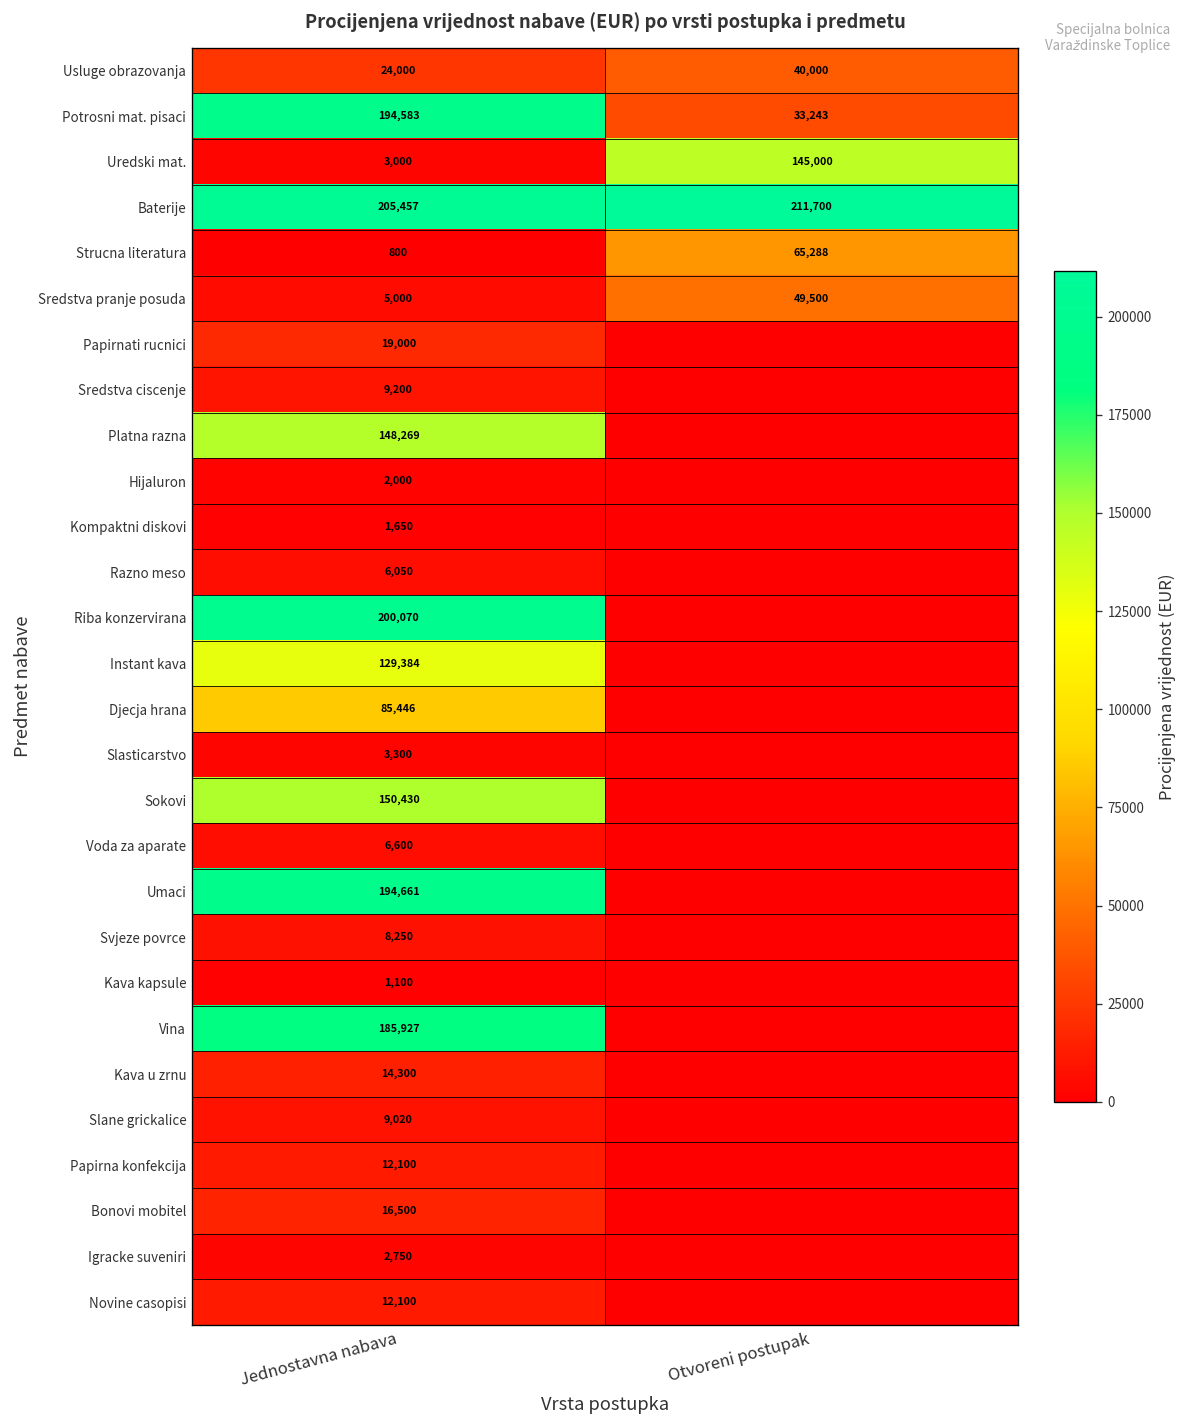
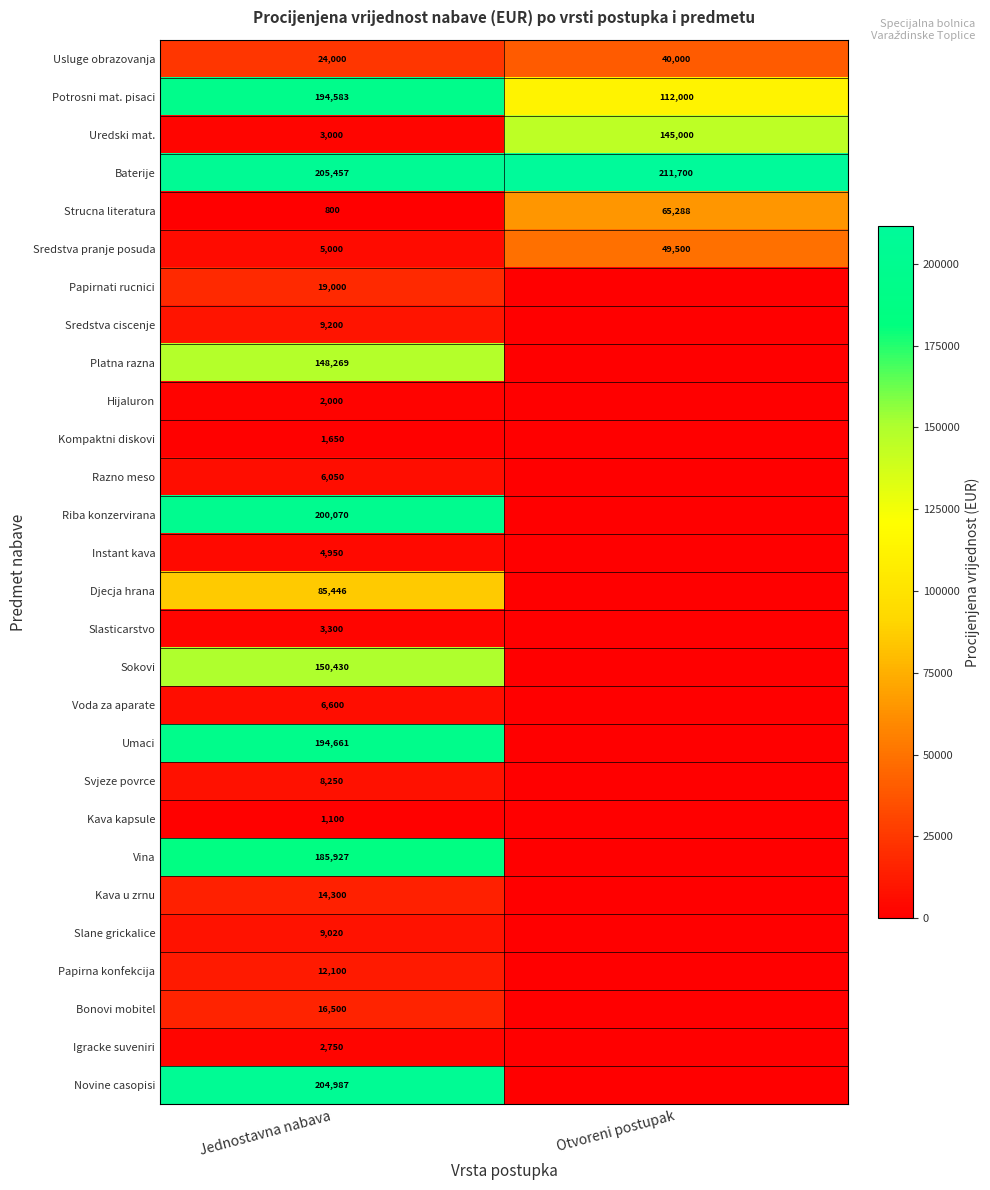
  {
    "Usluge obrazovanja": {
      "Jednostavna nabava": "24,000",
      "Otvoreni postupak": "40,000"
    },
    "Potrosni mat. pisaci": {
      "Jednostavna nabava": "194,583",
-     "Otvoreni postupak": "33,243"
+     "Otvoreni postupak": "112,000"
    },
    "Uredski mat.": {
      "Jednostavna nabava": "3,000",
      "Otvoreni postupak": "145,000"
    },
    "Baterije": {
      "Jednostavna nabava": "205,457",
      "Otvoreni postupak": "211,700"
    },
    "Strucna literatura": {
      "Jednostavna nabava": "800",
      "Otvoreni postupak": "65,288"
    },
    "Sredstva pranje posuda": {
      "Jednostavna nabava": "5,000",
      "Otvoreni postupak": "49,500"
    },
    "Papirnati rucnici": {
      "Jednostavna nabava": "19,000"
    },
    "Sredstva ciscenje": {
      "Jednostavna nabava": "9,200"
    },
    "Platna razna": {
      "Jednostavna nabava": "148,269"
    },
    "Hijaluron": {
      "Jednostavna nabava": "2,000"
    },
    "Kompaktni diskovi": {
      "Jednostavna nabava": "1,650"
    },
    "Razno meso": {
      "Jednostavna nabava": "6,050"
    },
    "Riba konzervirana": {
      "Jednostavna nabava": "200,070"
    },
    "Instant kava": {
-     "Jednostavna nabava": "129,384"
+     "Jednostavna nabava": "4,950"
    },
    "Djecja hrana": {
      "Jednostavna nabava": "85,446"
    },
    "Slasticarstvo": {
      "Jednostavna nabava": "3,300"
    },
    "Sokovi": {
      "Jednostavna nabava": "150,430"
    },
    "Voda za aparate": {
      "Jednostavna nabava": "6,600"
    },
    "Umaci": {
      "Jednostavna nabava": "194,661"
    },
    "Svjeze povrce": {
      "Jednostavna nabava": "8,250"
    },
    "Kava kapsule": {
      "Jednostavna nabava": "1,100"
    },
    "Vina": {
      "Jednostavna nabava": "185,927"
    },
    "Kava u zrnu": {
      "Jednostavna nabava": "14,300"
    },
    "Slane grickalice": {
      "Jednostavna nabava": "9,020"
    },
    "Papirna konfekcija": {
      "Jednostavna nabava": "12,100"
    },
    "Bonovi mobitel": {
      "Jednostavna nabava": "16,500"
    },
    "Igracke suveniri": {
      "Jednostavna nabava": "2,750"
    },
    "Novine casopisi": {
-     "Jednostavna nabava": "12,100"
+     "Jednostavna nabava": "204,987"
    }
  }
